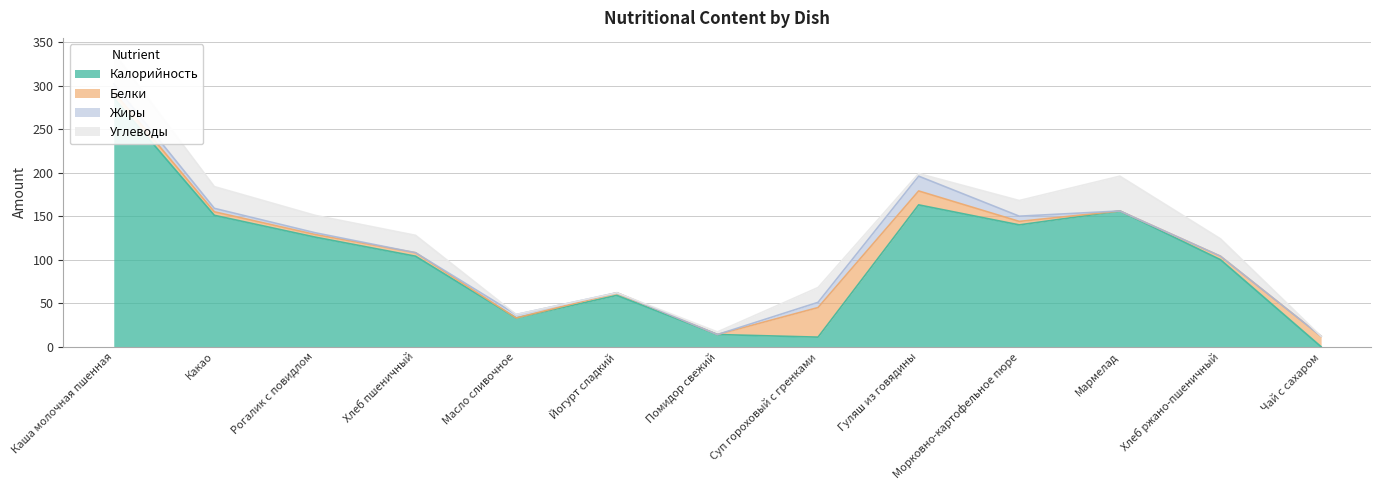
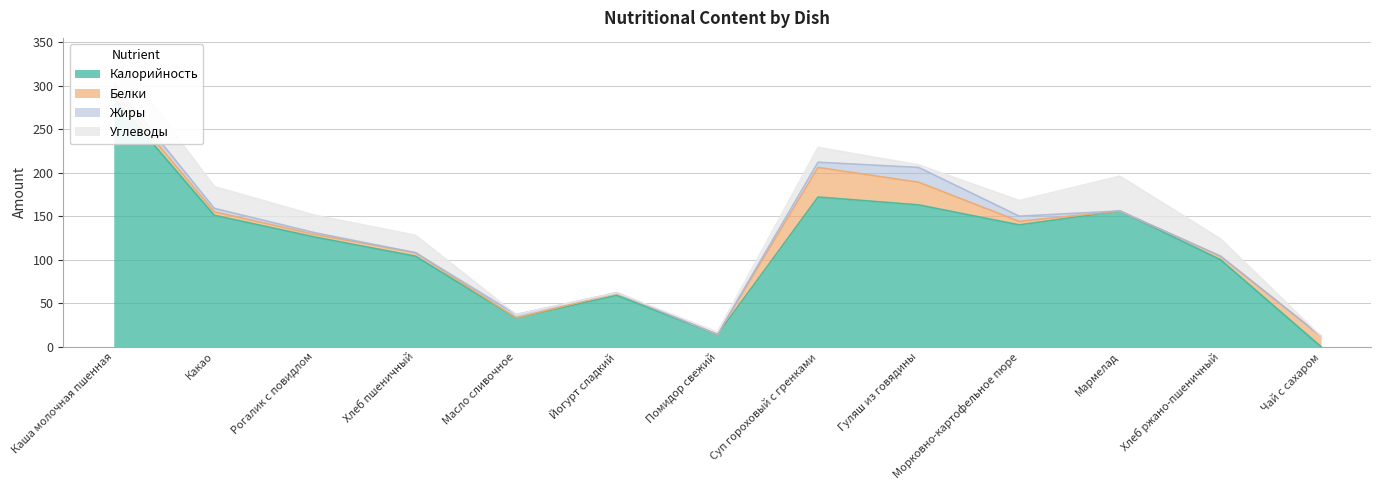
  {
    "Калорийность": {
      "Какао": 150,
      "Рогалик с повидлом": 130,
      "Хлеб пшеничный": 100,
      "Йогурт сладкий": 60,
-     "Суп гороховый с гренками": 10,
+     "Суп гороховый с гренками": 170,
      "Гуляш из говядины": 160,
      "Морковно-картофельное пюре": 140,
      "Хлеб ржано-пшеничный": 100,
      "Чай с сахаром": 0
    },
    "Белки": {
      "Какао": 0,
      "Суп гороховый с гренками": 30,
-     "Гуляш из говядины": 20,
+     "Гуляш из говядины": 30,
      "Морковно-картофельное пюре": 0
    }
  }
